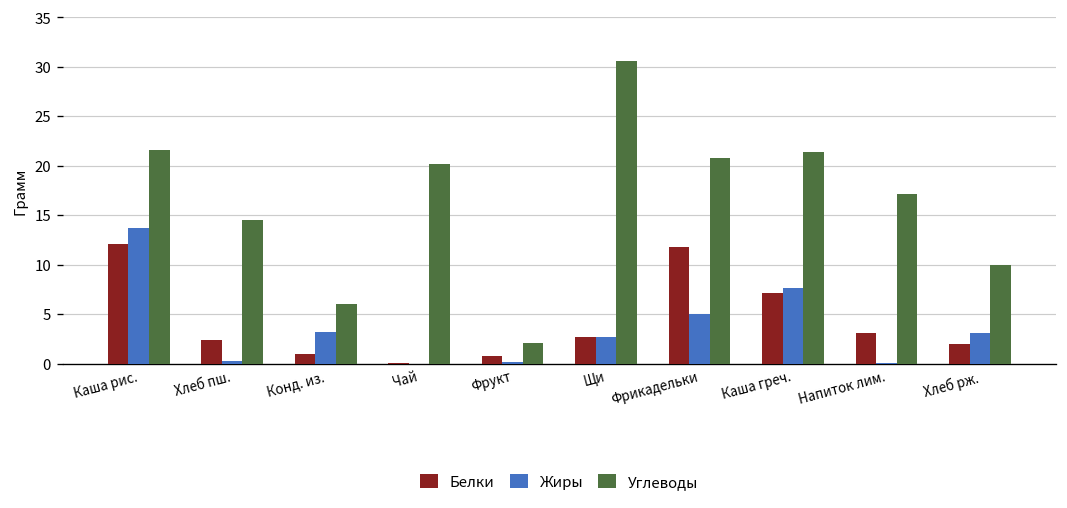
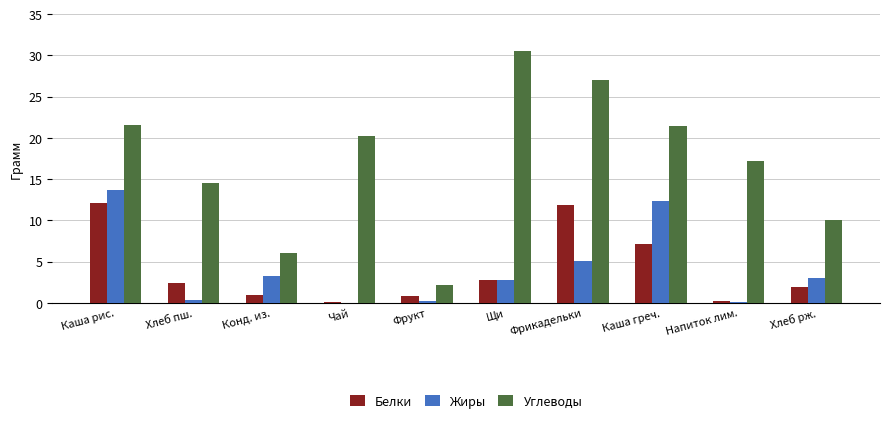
  {
    "Белки": {
      "Каша рис.": 12,
      "Хлеб пш.": 2,
      "Конд. из.": 1,
      "Фрукт": 1,
      "Щи": 3,
      "Фрикадельки": 12,
      "Каша греч.": 7,
-     "Напиток лим.": 3,
+     "Напиток лим.": 0,
      "Хлеб рж.": 2
    },
    "Жиры": {
      "Каша рис.": 14,
      "Конд. из.": 3,
      "Чай": 0,
      "Щи": 3,
      "Фрикадельки": 5,
-     "Каша греч.": 8,
+     "Каша греч.": 12,
      "Хлеб рж.": 3
    },
    "Углеводы": {
      "Каша рис.": 22,
      "Хлеб пш.": 14,
      "Конд. из.": 6,
      "Чай": 20,
      "Фрукт": 2,
      "Щи": 31,
-     "Фрикадельки": 21,
+     "Фрикадельки": 27,
      "Каша греч.": 21,
      "Напиток лим.": 17,
      "Хлеб рж.": 10
    }
  }
